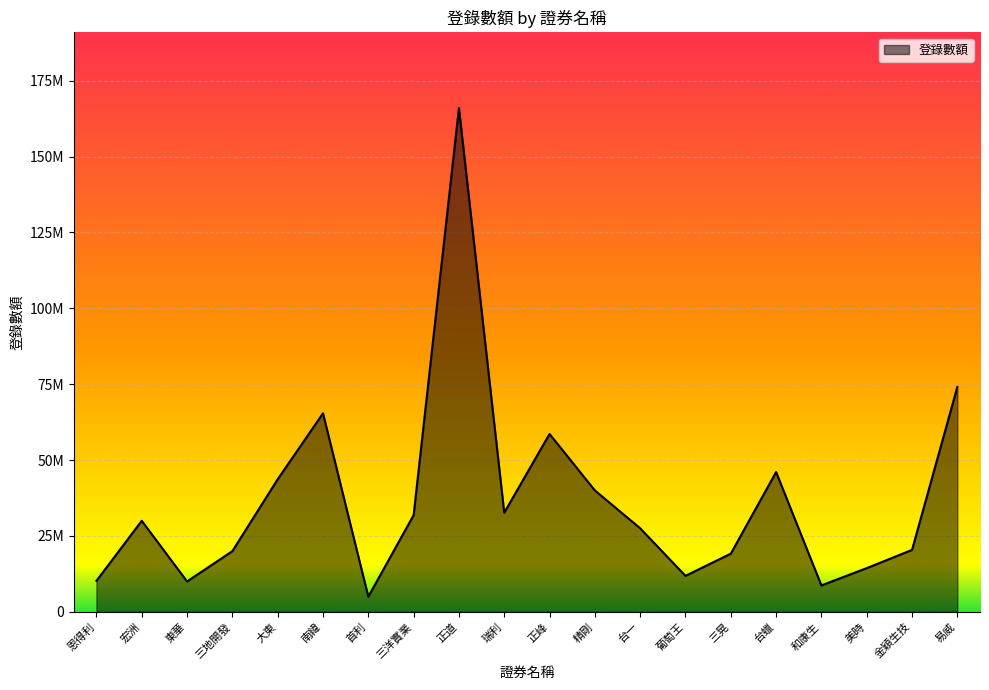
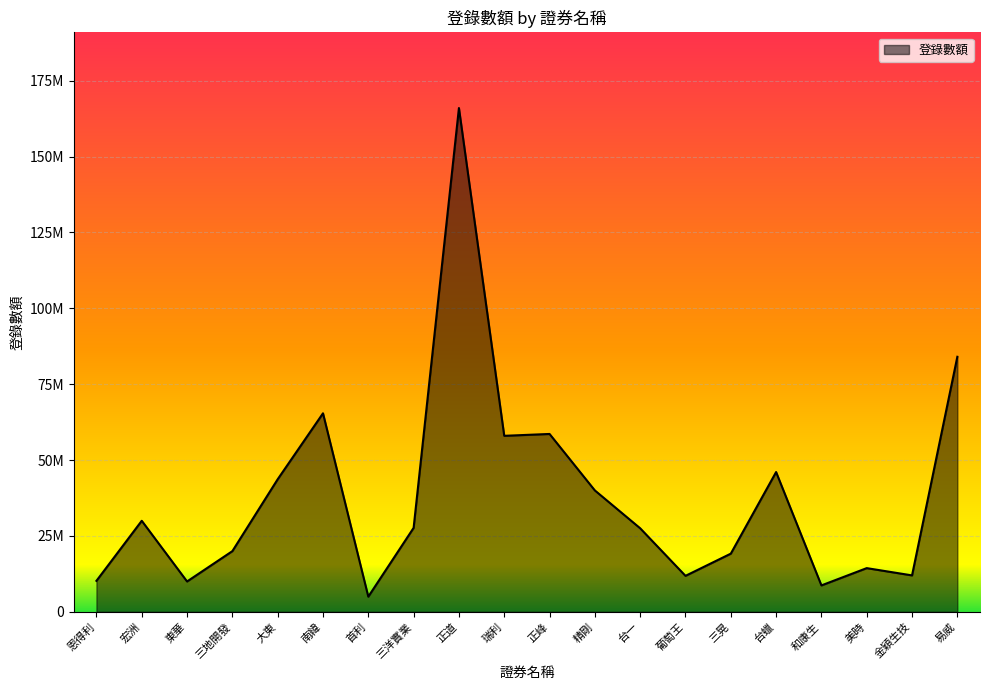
  {
    "恩得利": 10000000,
    "宏洲": 30000000,
    "東華": 10000000,
    "三地開發": 20000000,
    "大東": 44000000,
    "南緯": 65000000,
    "首利": 5000000,
-   "三洋實業": 32000000,
+   "三洋實業": 28000000,
    "正道": 166000000,
-   "瑞利": 33000000,
+   "瑞利": 58000000,
    "正峰": 59000000,
    "精剛": 40000000,
    "台一": 28000000,
    "葡萄王": 12000000,
    "三晃": 19000000,
    "台蠟": 46000000,
    "和康生": 9000000,
    "美時": 14000000,
-   "金穎生技": 20000000,
-   "易威": 74000000
+   "金穎生技": 12000000,
+   "易威": 84000000
  }
